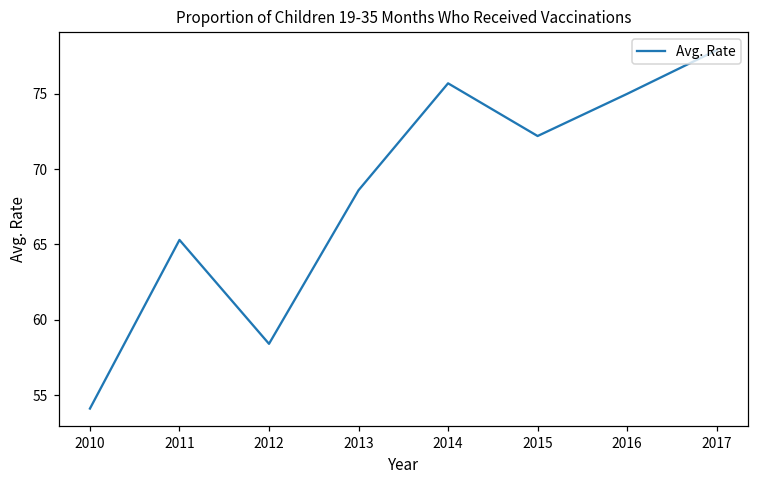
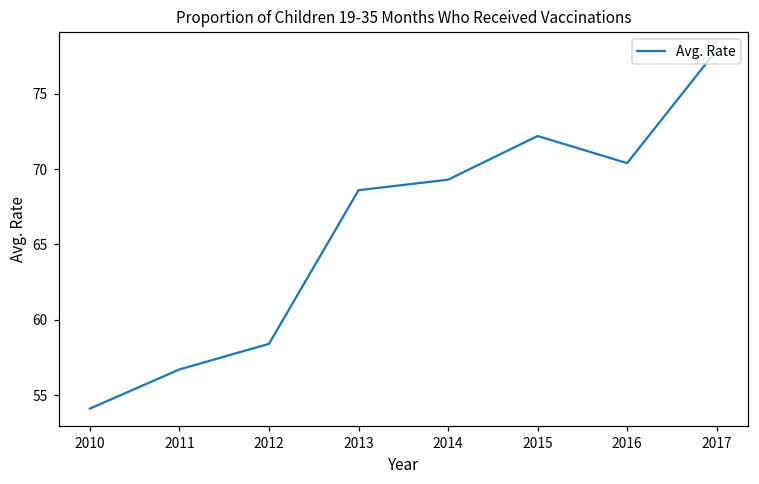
  {
    "2010": 54.1,
-   "2011": 65.3,
+   "2011": 56.7,
    "2012": 58.4,
    "2013": 68.6,
-   "2014": 75.7,
+   "2014": 69.3,
    "2015": 72.2,
-   "2016": 75.0
+   "2016": 70.4
  }
